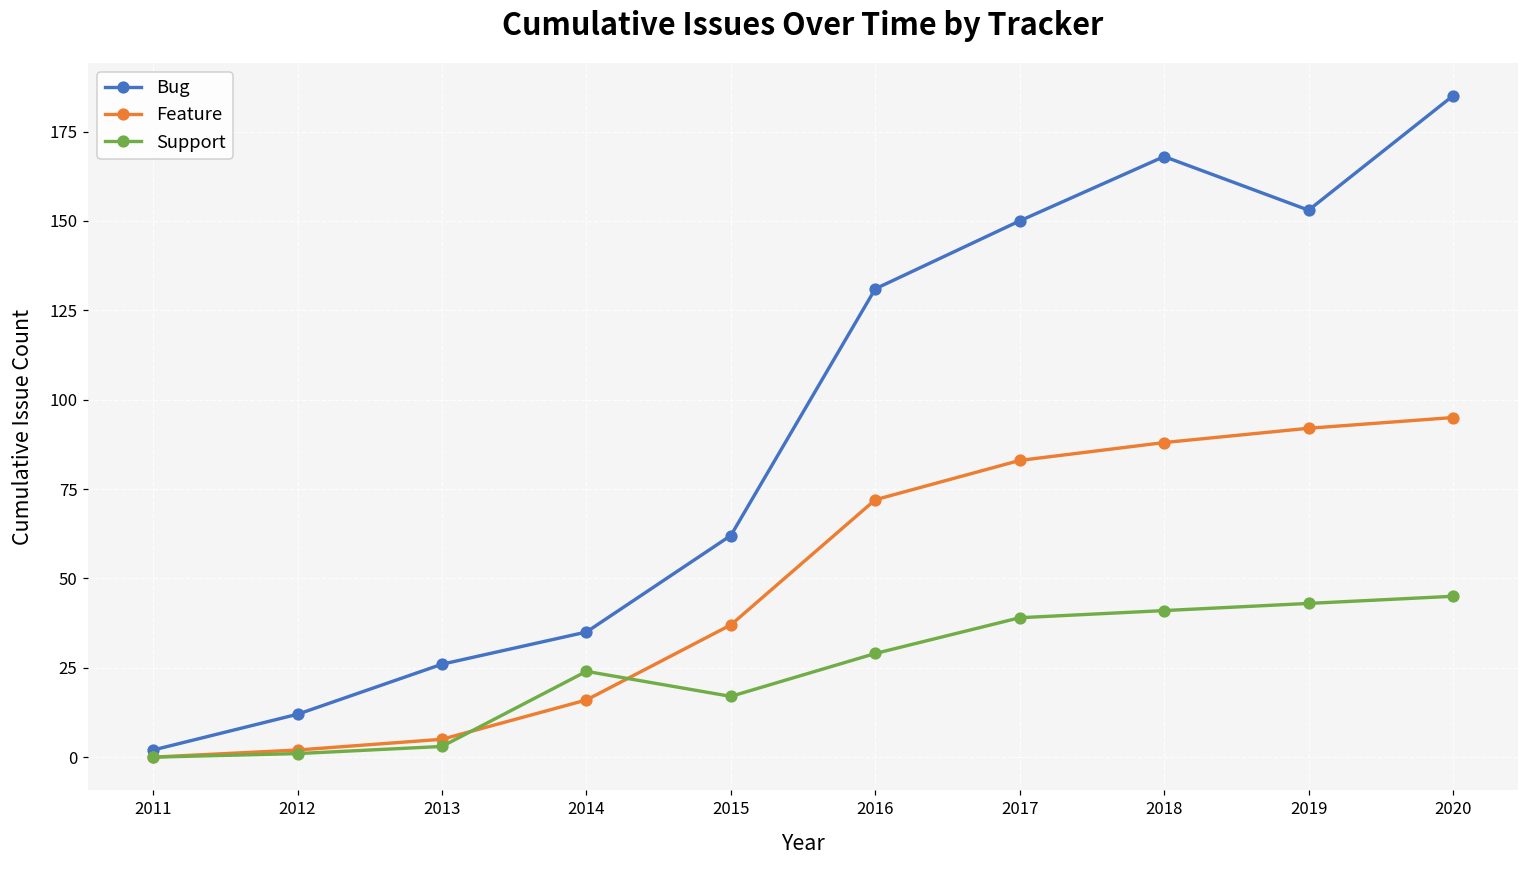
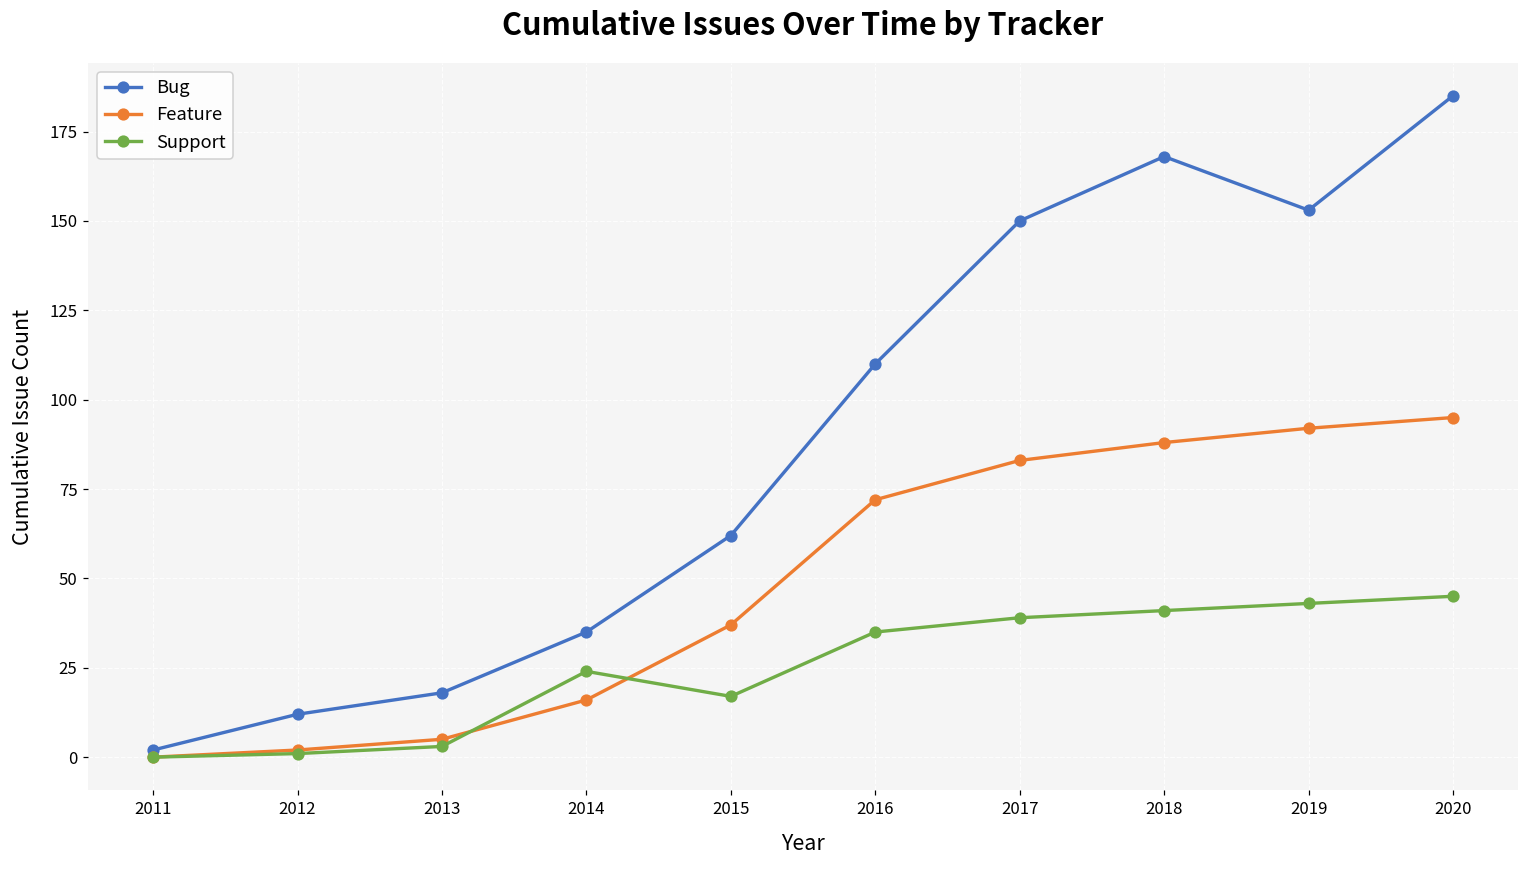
  {
    "Bug": {
      "2011": 2,
      "2012": 12,
-     "2013": 26,
+     "2013": 18,
      "2014": 35,
      "2015": 62,
-     "2016": 131,
+     "2016": 110,
      "2017": 150,
      "2018": 168,
      "2019": 153,
      "2020": 185
    },
    "Feature": {
      "2012": 2,
      "2013": 5,
      "2014": 16,
      "2015": 37,
      "2016": 72,
      "2017": 83,
      "2018": 88,
      "2019": 92,
      "2020": 95
    },
    "Support": {
      "2012": 1,
      "2013": 3,
      "2014": 24,
      "2015": 17,
-     "2016": 29,
+     "2016": 35,
      "2017": 39,
      "2018": 41,
      "2019": 43,
      "2020": 45
    }
  }
